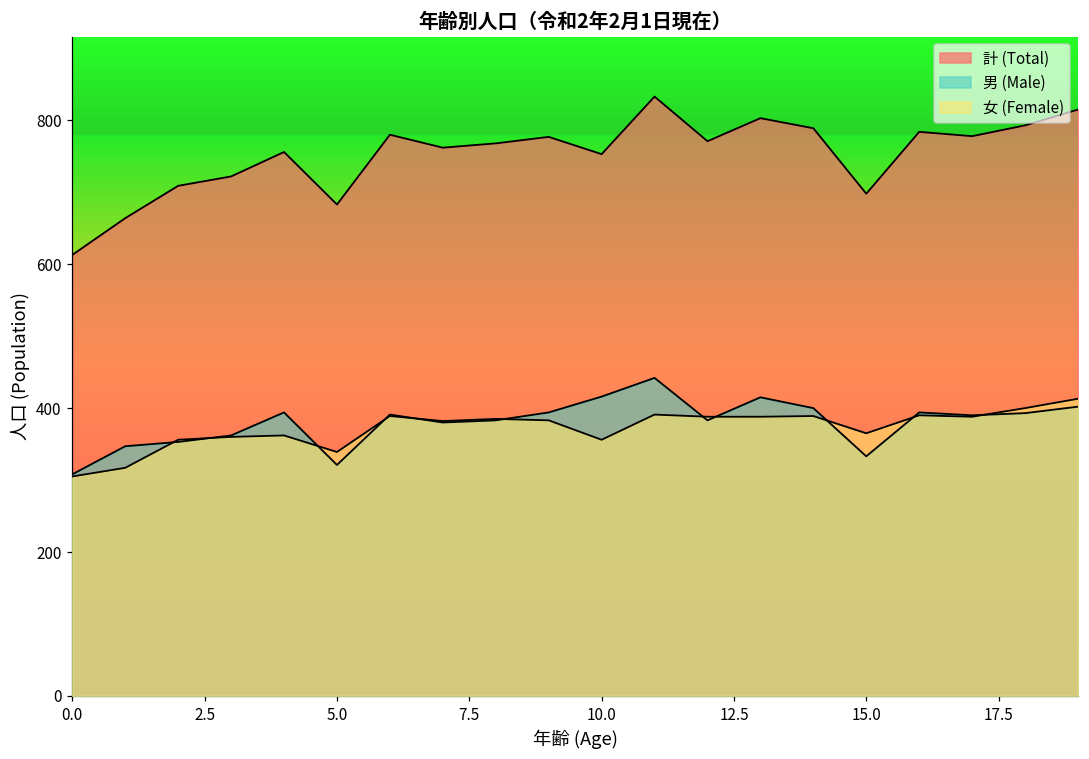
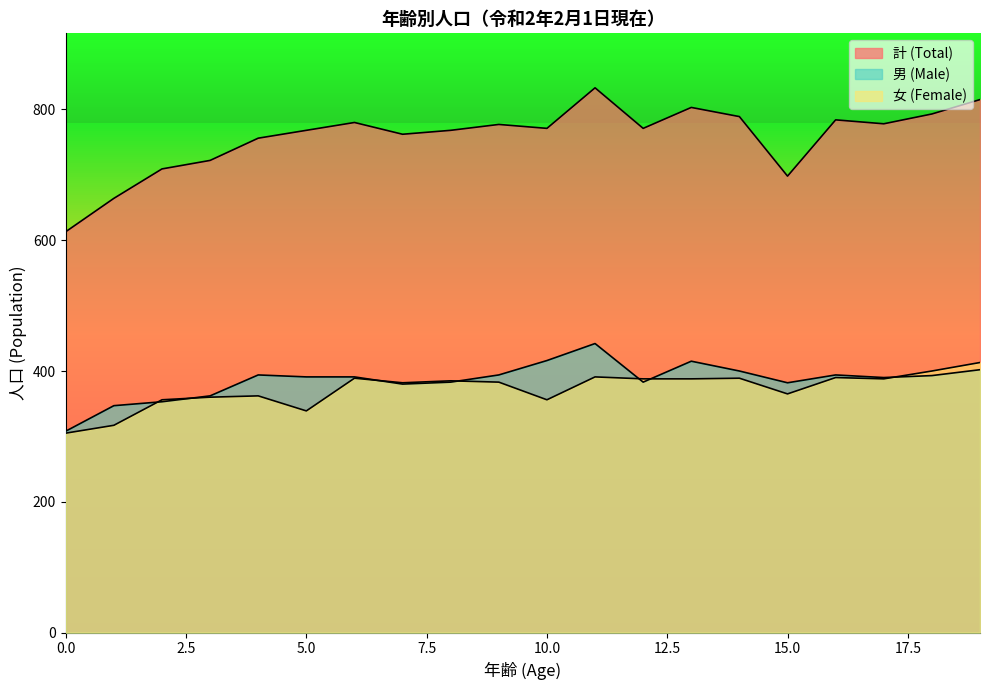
  {
    "計 (Total)": {
      "0.0": 610,
-     "5.0": 680,
-     "10.0": 750,
+     "5.0": 770,
+     "10.0": 770,
      "15.0": 700
    },
    "男 (Male)": {
-     "5.0": 320,
+     "5.0": 390,
      "10.0": 420,
-     "15.0": 330
+     "15.0": 380
    },
    "女 (Female)": {
      "5.0": 340,
      "10.0": 360,
      "15.0": 370
    }
  }
